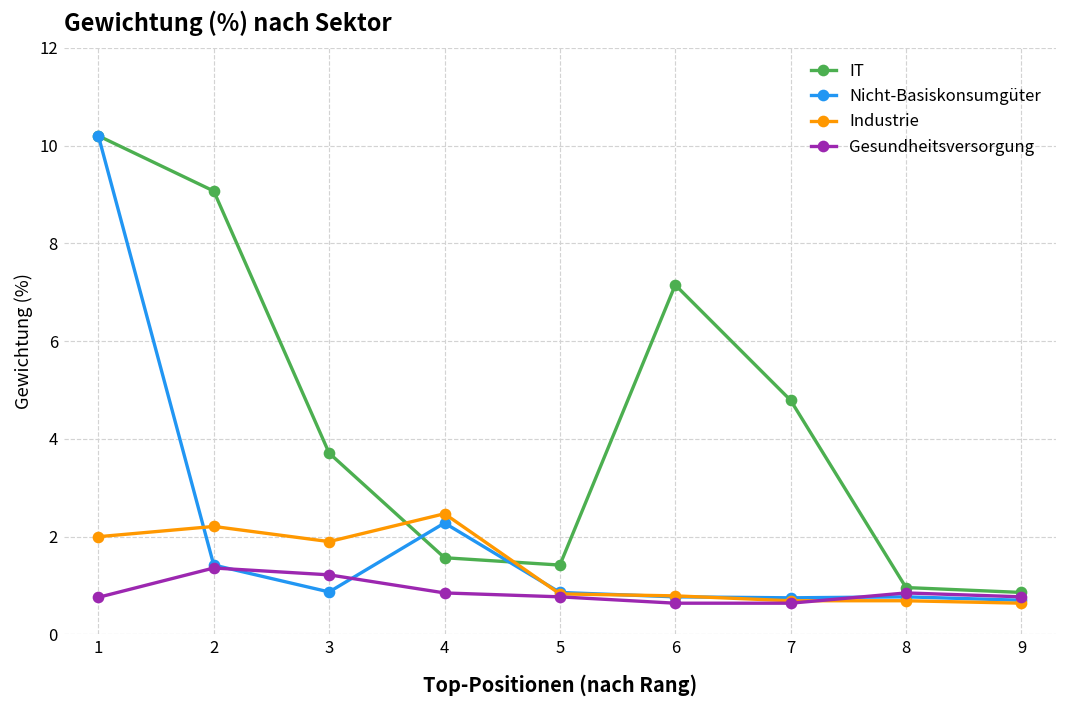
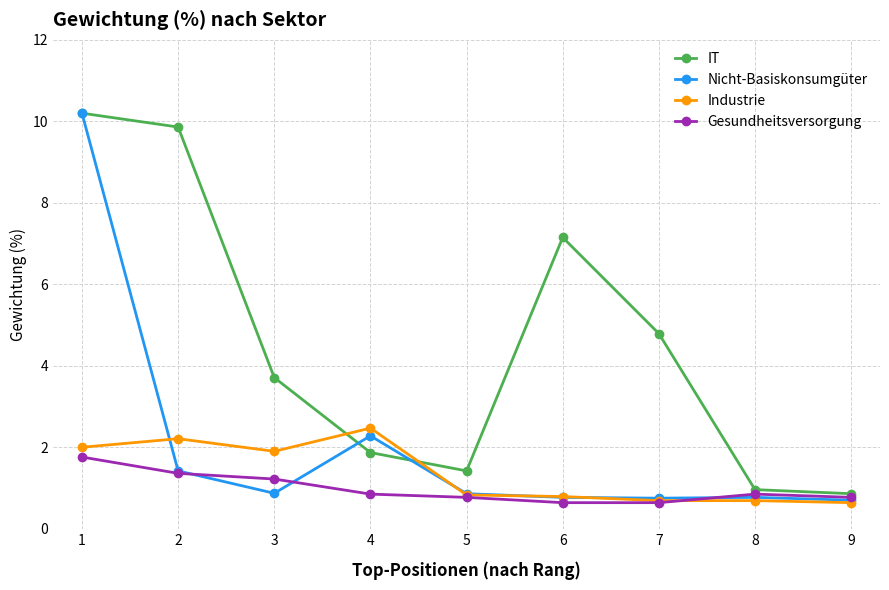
  {
    "IT": {
-     "2": 9.1,
+     "2": 9.9,
      "3": 3.7,
-     "4": 1.6,
+     "4": 1.9,
      "5": 1.4,
      "6": 7.2,
      "7": 4.8,
      "8": 1.0,
      "9": 0.9
    },
    "Nicht-Basiskonsumgüter": {
      "3": 0.9,
      "4": 2.3,
      "8": 0.8
    },
    "Industrie": {
      "1": 2.0,
      "2": 2.2,
      "3": 1.9,
      "4": 2.5,
      "8": 0.7
    },
    "Gesundheitsversorgung": {
-     "1": 0.8,
+     "1": 1.8,
      "3": 1.2,
      "4": 0.9,
      "6": 0.6,
      "8": 0.9,
      "9": 0.8
    }
  }
